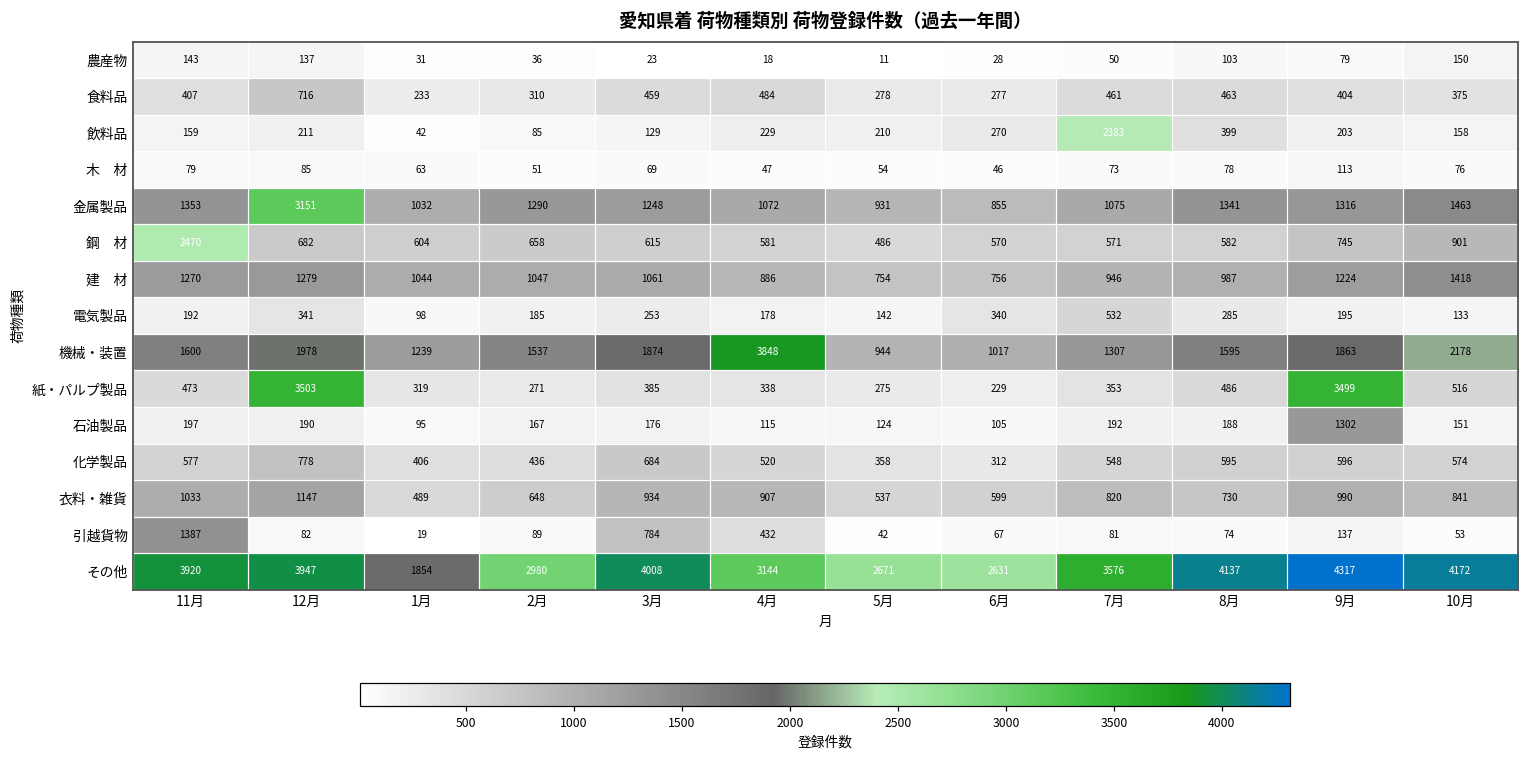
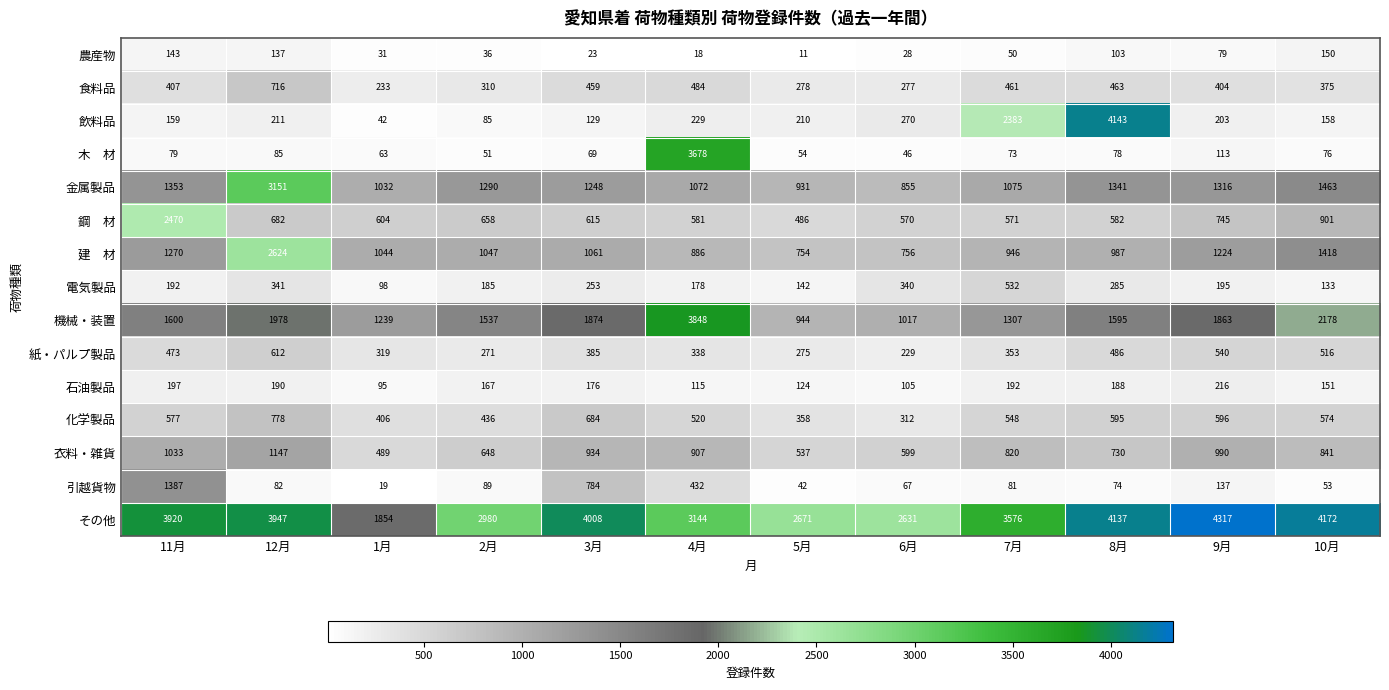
  {
    "農産物": {
      "11月": 143,
      "12月": 137,
      "1月": 31,
      "2月": 36,
      "3月": 23,
      "4月": 18,
      "5月": 11,
      "6月": 28,
      "7月": 50,
      "8月": 103,
      "9月": 79,
      "10月": 150
    },
    "食料品": {
      "11月": 407,
      "12月": 716,
      "1月": 233,
      "2月": 310,
      "3月": 459,
      "4月": 484,
      "5月": 278,
      "6月": 277,
      "7月": 461,
      "8月": 463,
      "9月": 404,
      "10月": 375
    },
    "飲料品": {
      "11月": 159,
      "12月": 211,
      "1月": 42,
      "2月": 85,
      "3月": 129,
      "4月": 229,
      "5月": 210,
      "6月": 270,
      "7月": 2383,
-     "8月": 399,
+     "8月": 4143,
      "9月": 203,
      "10月": 158
    },
    "木 材": {
      "11月": 79,
      "12月": 85,
      "1月": 63,
      "2月": 51,
      "3月": 69,
-     "4月": 47,
+     "4月": 3678,
      "5月": 54,
      "6月": 46,
      "7月": 73,
      "8月": 78,
      "9月": 113,
      "10月": 76
    },
    "金属製品": {
      "11月": 1353,
      "12月": 3151,
      "1月": 1032,
      "2月": 1290,
      "3月": 1248,
      "4月": 1072,
      "5月": 931,
      "6月": 855,
      "7月": 1075,
      "8月": 1341,
      "9月": 1316,
      "10月": 1463
    },
    "鋼 材": {
      "11月": 2470,
      "12月": 682,
      "1月": 604,
      "2月": 658,
      "3月": 615,
      "4月": 581,
      "5月": 486,
      "6月": 570,
      "7月": 571,
      "8月": 582,
      "9月": 745,
      "10月": 901
    },
    "建 材": {
      "11月": 1270,
-     "12月": 1279,
+     "12月": 2624,
      "1月": 1044,
      "2月": 1047,
      "3月": 1061,
      "4月": 886,
      "5月": 754,
      "6月": 756,
      "7月": 946,
      "8月": 987,
      "9月": 1224,
      "10月": 1418
    },
    "電気製品": {
      "11月": 192,
      "12月": 341,
      "1月": 98,
      "2月": 185,
      "3月": 253,
      "4月": 178,
      "5月": 142,
      "6月": 340,
      "7月": 532,
      "8月": 285,
      "9月": 195,
      "10月": 133
    },
    "機械・装置": {
      "11月": 1600,
      "12月": 1978,
      "1月": 1239,
      "2月": 1537,
      "3月": 1874,
      "4月": 3848,
      "5月": 944,
      "6月": 1017,
      "7月": 1307,
      "8月": 1595,
      "9月": 1863,
      "10月": 2178
    },
    "紙・パルプ製品": {
      "11月": 473,
-     "12月": 3503,
+     "12月": 612,
      "1月": 319,
      "2月": 271,
      "3月": 385,
      "4月": 338,
      "5月": 275,
      "6月": 229,
      "7月": 353,
      "8月": 486,
-     "9月": 3499,
+     "9月": 540,
      "10月": 516
    },
    "石油製品": {
      "11月": 197,
      "12月": 190,
      "1月": 95,
      "2月": 167,
      "3月": 176,
      "4月": 115,
      "5月": 124,
      "6月": 105,
      "7月": 192,
      "8月": 188,
-     "9月": 1302,
+     "9月": 216,
      "10月": 151
    },
    "化学製品": {
      "11月": 577,
      "12月": 778,
      "1月": 406,
      "2月": 436,
      "3月": 684,
      "4月": 520,
      "5月": 358,
      "6月": 312,
      "7月": 548,
      "8月": 595,
      "9月": 596,
      "10月": 574
    },
    "衣料・雑貨": {
      "11月": 1033,
      "12月": 1147,
      "1月": 489,
      "2月": 648,
      "3月": 934,
      "4月": 907,
      "5月": 537,
      "6月": 599,
      "7月": 820,
      "8月": 730,
      "9月": 990,
      "10月": 841
    },
    "引越貨物": {
      "11月": 1387,
      "12月": 82,
      "1月": 19,
      "2月": 89,
      "3月": 784,
      "4月": 432,
      "5月": 42,
      "6月": 67,
      "7月": 81,
      "8月": 74,
      "9月": 137,
      "10月": 53
    },
    "その他": {
      "11月": 3920,
      "12月": 3947,
      "1月": 1854,
      "2月": 2980,
      "3月": 4008,
      "4月": 3144,
      "5月": 2671,
      "6月": 2631,
      "7月": 3576,
      "8月": 4137,
      "9月": 4317,
      "10月": 4172
    }
  }
